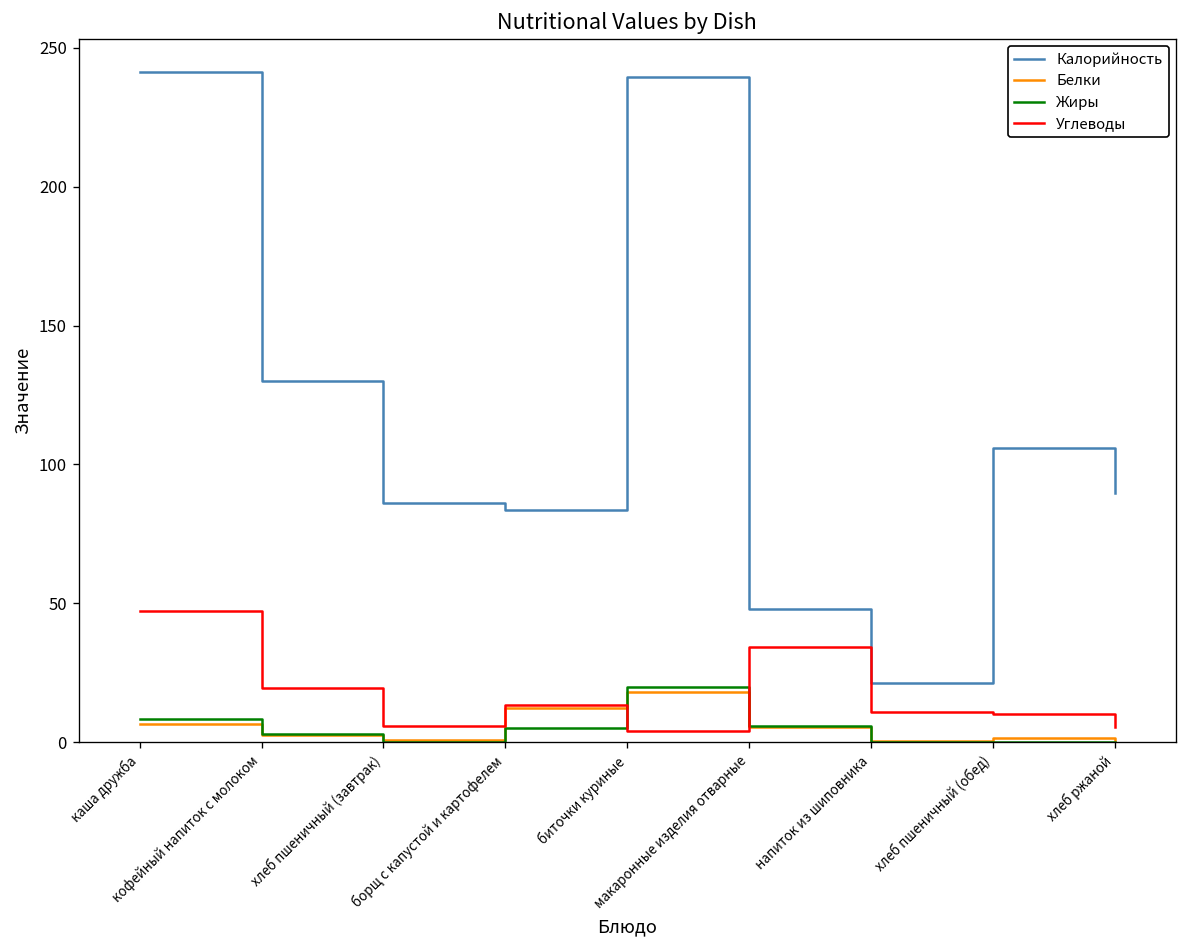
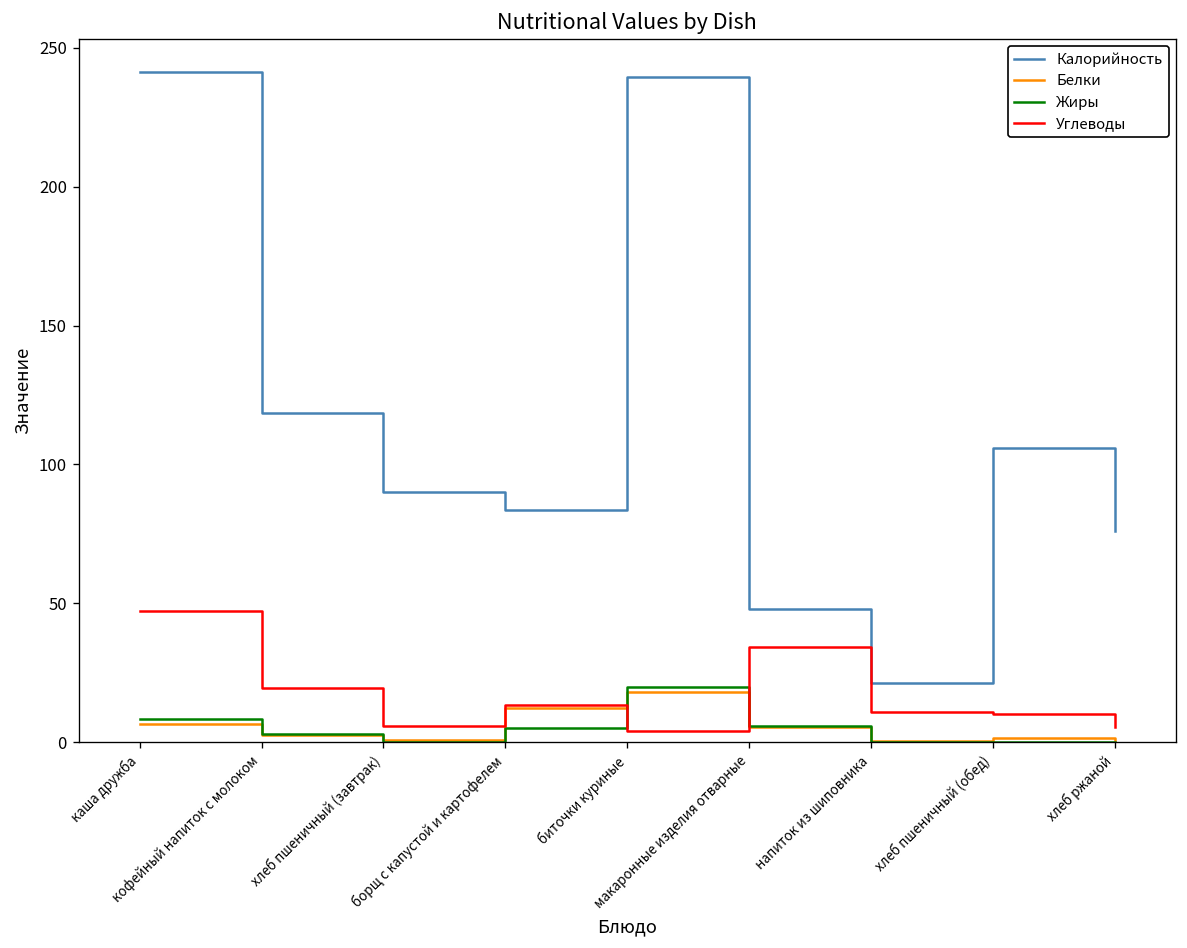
  {
    "Калорийность": {
      "каша дружба": 241,
-     "кофейный напиток с молоком": 130,
-     "хлеб пшеничный (завтрак)": 86,
+     "кофейный напиток с молоком": 119,
+     "хлеб пшеничный (завтрак)": 90,
      "борщ с капустой и картофелем": 84,
      "биточки куриные": 239,
      "макаронные изделия отварные": 48,
      "напиток из шиповника": 21,
      "хлеб пшеничный (обед)": 106,
-     "хлеб ржаной": 90
+     "хлеб ржаной": 76
    },
    "Белки": {
      "каша дружба": 7,
      "борщ с капустой и картофелем": 12,
      "биточки куриные": 18,
      "хлеб пшеничный (обед)": 2
    },
    "Жиры": {
      "каша дружба": 8,
      "борщ с капустой и картофелем": 5,
      "биточки куриные": 20,
      "хлеб пшеничный (обед)": 0
    },
    "Углеводы": {
      "каша дружба": 47,
      "кофейный напиток с молоком": 20,
      "хлеб пшеничный (завтрак)": 6,
      "борщ с капустой и картофелем": 14,
      "биточки куриные": 4,
      "макаронные изделия отварные": 34,
      "напиток из шиповника": 11,
      "хлеб пшеничный (обед)": 10,
      "хлеб ржаной": 6
    }
  }
